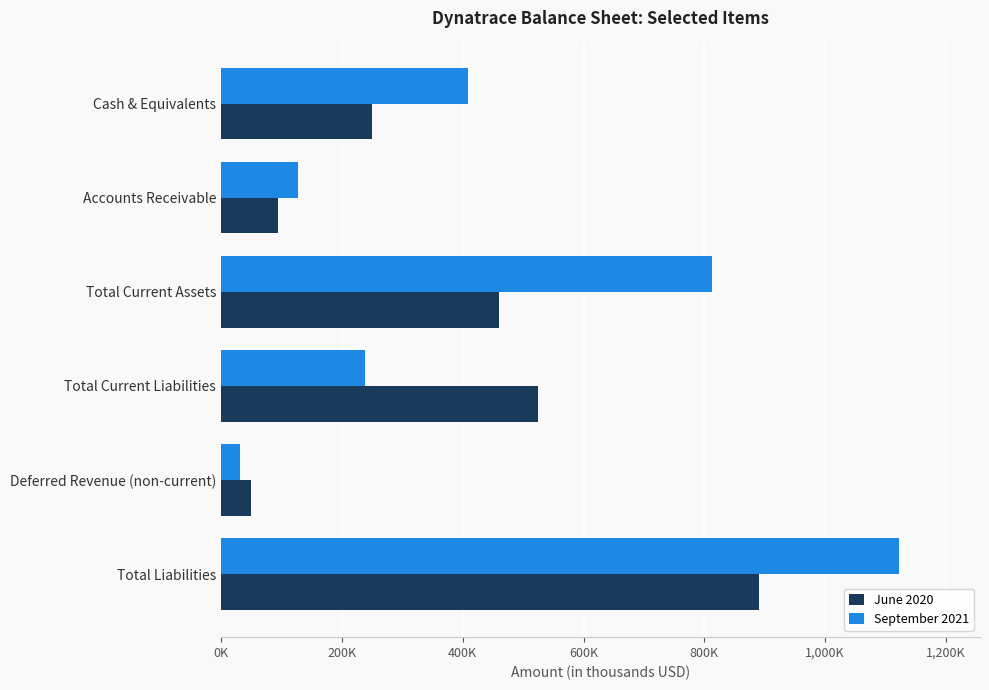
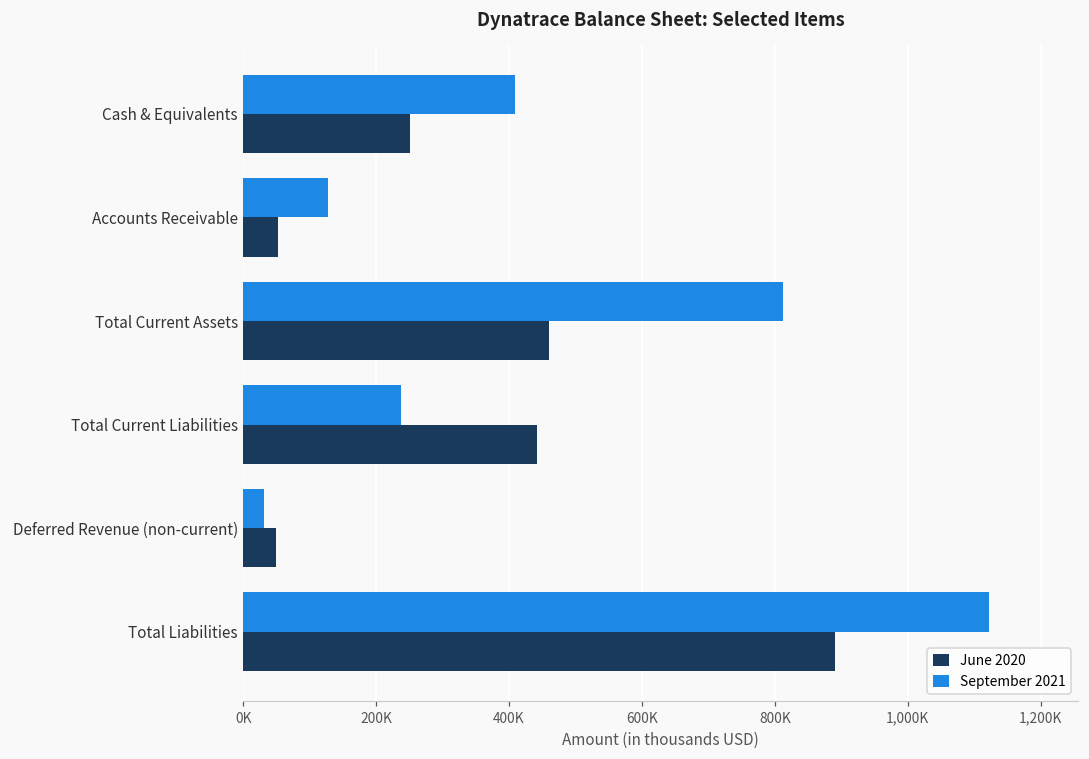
  {
    "June 2020": {
      "Cash & Equivalents": "250,000",
-     "Accounts Receivable": "90,000",
+     "Accounts Receivable": "50,000",
      "Total Current Assets": "460,000",
-     "Total Current Liabilities": "520,000",
+     "Total Current Liabilities": "440,000",
      "Deferred Revenue (non-current)": "50,000",
      "Total Liabilities": "890,000"
    },
    "September 2021": {
      "Cash & Equivalents": "410,000",
      "Accounts Receivable": "130,000",
      "Total Current Assets": "810,000",
      "Total Current Liabilities": "240,000",
      "Deferred Revenue (non-current)": "30,000",
      "Total Liabilities": "1,120,000"
    }
  }
